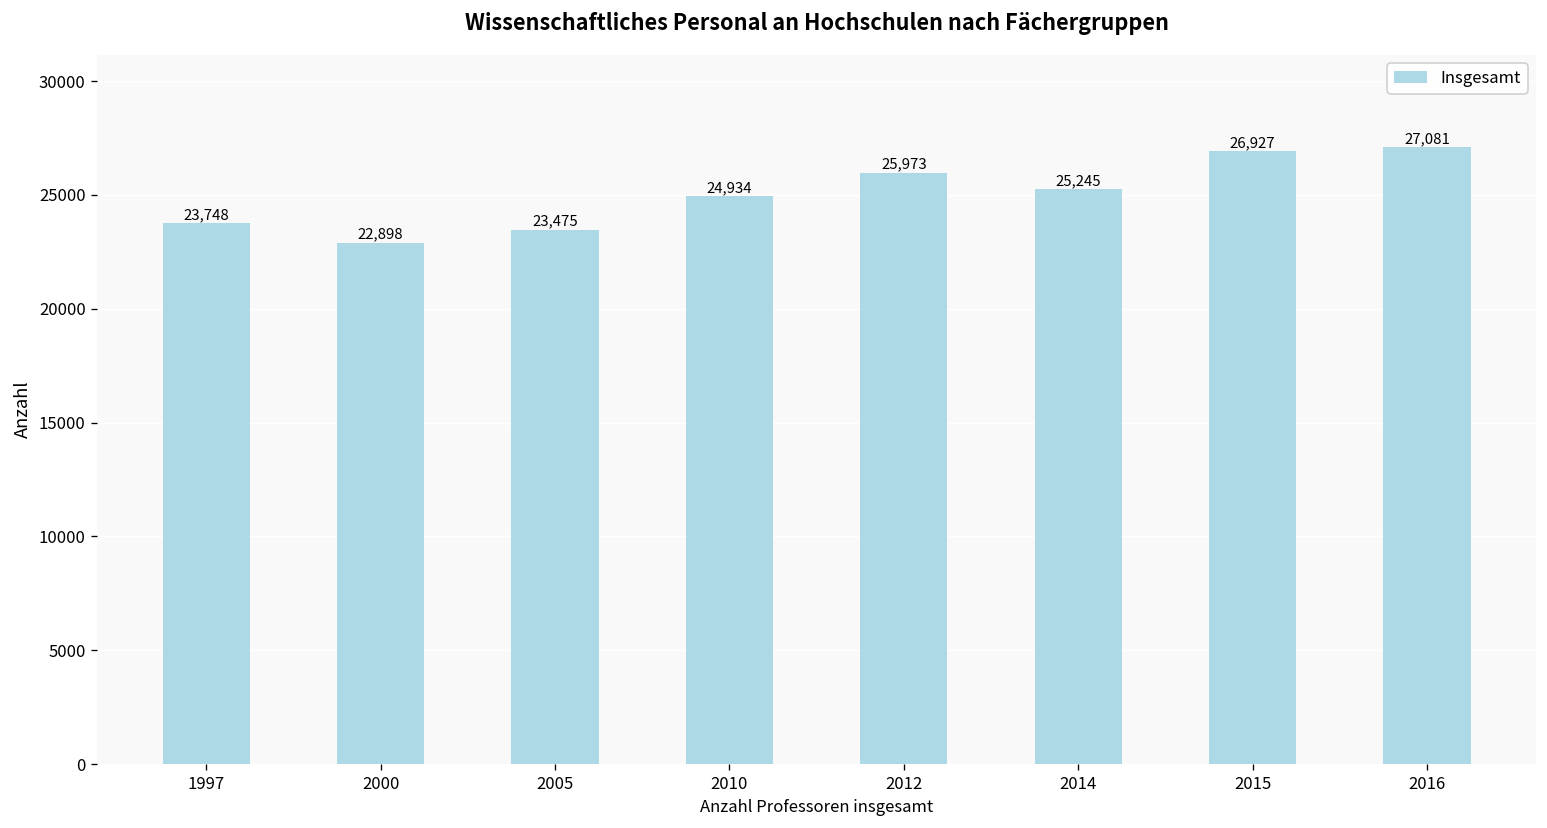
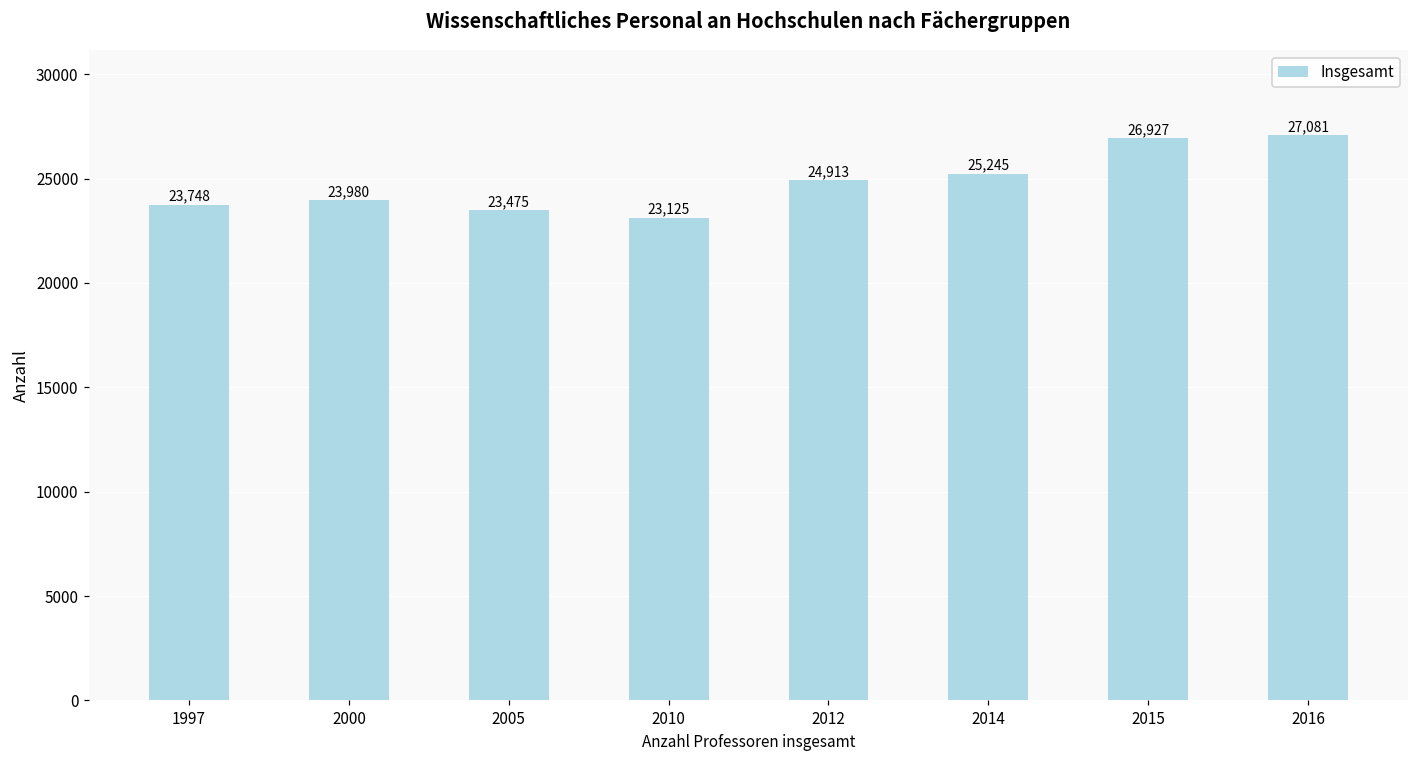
  {
    "1997": "23,748",
-   "2000": "22,898",
+   "2000": "23,980",
    "2005": "23,475",
-   "2010": "24,934",
-   "2012": "25,973",
+   "2010": "23,125",
+   "2012": "24,913",
    "2014": "25,245",
    "2015": "26,927",
    "2016": "27,081"
  }
